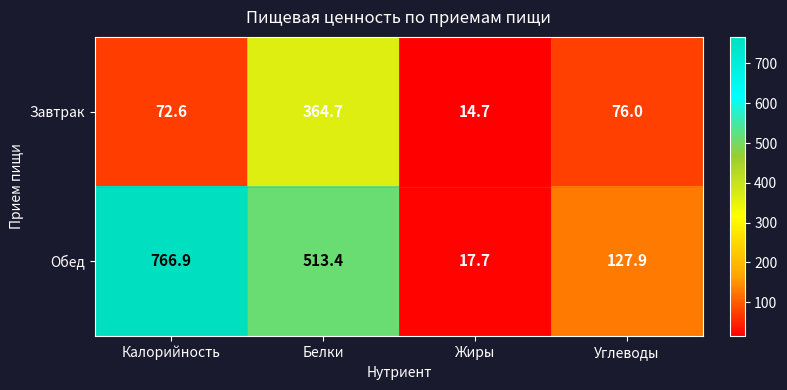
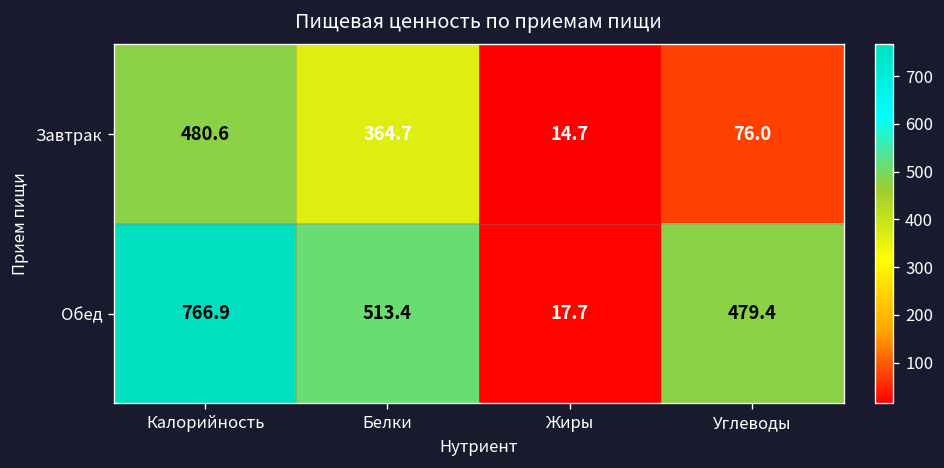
  {
    "Завтрак": {
-     "Калорийность": 72.6,
+     "Калорийность": 480.6,
      "Белки": 364.7,
      "Жиры": 14.7,
      "Углеводы": 76.0
    },
    "Обед": {
      "Калорийность": 766.9,
      "Белки": 513.4,
      "Жиры": 17.7,
-     "Углеводы": 127.9
+     "Углеводы": 479.4
    }
  }
